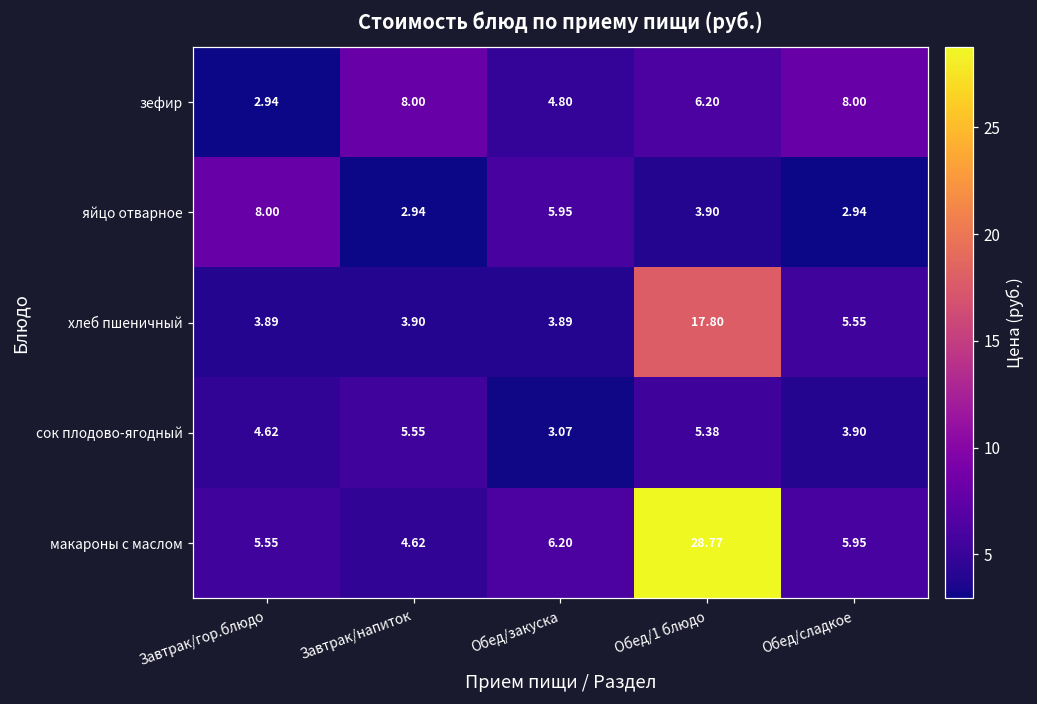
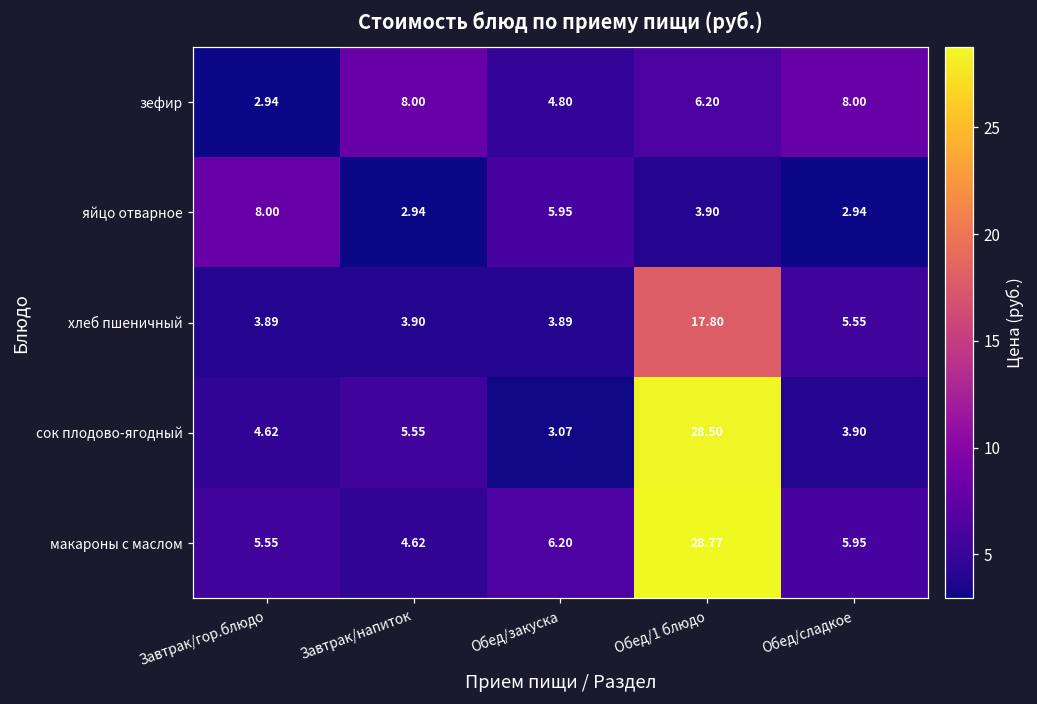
  {
    "зефир": {
      "Завтрак/гор.блюдо": 2.94,
      "Завтрак/напиток": 8.00,
      "Обед/закуска": 4.80,
      "Обед/1 блюдо": 6.20,
      "Обед/сладкое": 8.00
    },
    "яйцо отварное": {
      "Завтрак/гор.блюдо": 8.00,
      "Завтрак/напиток": 2.94,
      "Обед/закуска": 5.95,
      "Обед/1 блюдо": 3.90,
      "Обед/сладкое": 2.94
    },
    "хлеб пшеничный": {
      "Завтрак/гор.блюдо": 3.89,
      "Завтрак/напиток": 3.90,
      "Обед/закуска": 3.89,
      "Обед/1 блюдо": 17.80,
      "Обед/сладкое": 5.55
    },
    "сок плодово-ягодный": {
      "Завтрак/гор.блюдо": 4.62,
      "Завтрак/напиток": 5.55,
      "Обед/закуска": 3.07,
-     "Обед/1 блюдо": 5.38,
+     "Обед/1 блюдо": 28.50,
      "Обед/сладкое": 3.90
    },
    "макароны с маслом": {
      "Завтрак/гор.блюдо": 5.55,
      "Завтрак/напиток": 4.62,
      "Обед/закуска": 6.20,
      "Обед/1 блюдо": 28.77,
      "Обед/сладкое": 5.95
    }
  }
